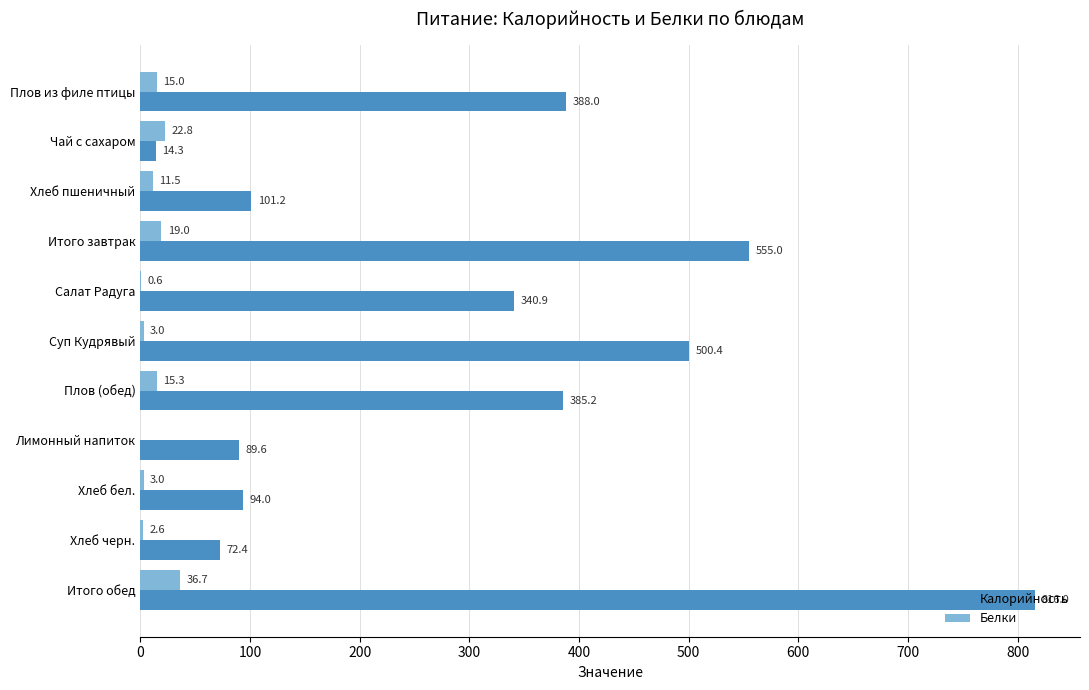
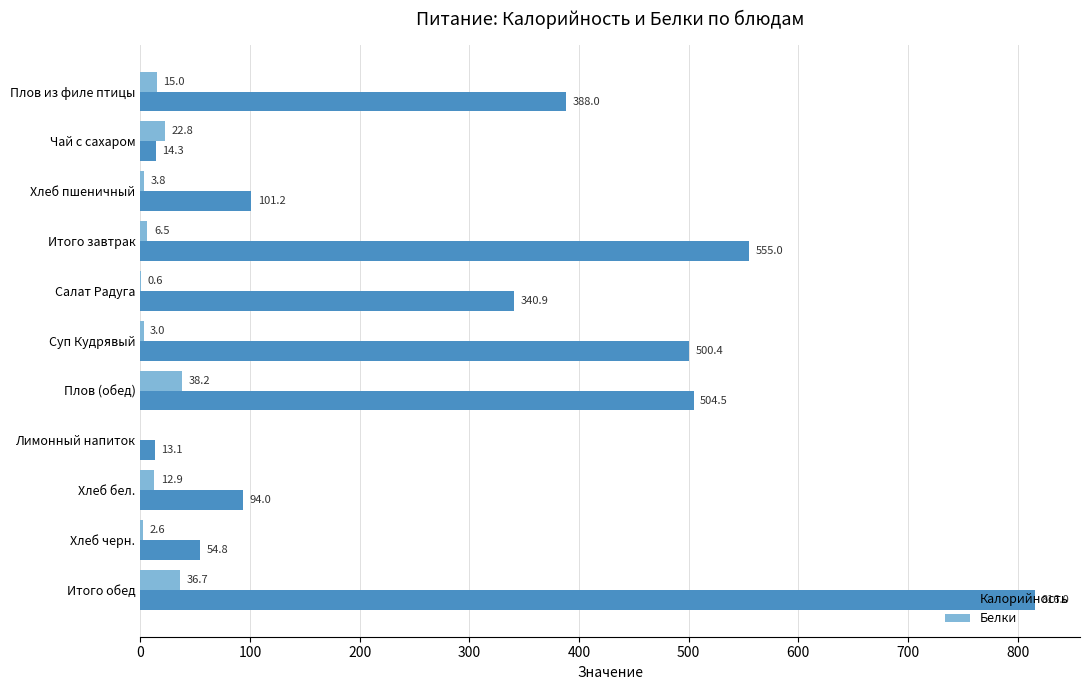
  {
    "Калорийность": {
      "Плов из филе птицы": 388.0,
      "Чай с сахаром": 14.3,
      "Хлеб пшеничный": 101.2,
      "Итого завтрак": 555.0,
      "Салат Радуга": 340.9,
      "Суп Кудрявый": 500.4,
-     "Плов (обед)": 385.2,
-     "Лимонный напиток": 89.6,
+     "Плов (обед)": 504.5,
+     "Лимонный напиток": 13.1,
      "Хлеб бел.": 94.0,
-     "Хлеб черн.": 72.4,
+     "Хлеб черн.": 54.8,
      "Итого обед": 816.0
    },
    "Белки": {
      "Плов из филе птицы": 15.0,
      "Чай с сахаром": 22.8,
-     "Хлеб пшеничный": 11.5,
-     "Итого завтрак": 19.0,
+     "Хлеб пшеничный": 3.8,
+     "Итого завтрак": 6.5,
      "Салат Радуга": 0.6,
      "Суп Кудрявый": 3.0,
-     "Плов (обед)": 15.3,
-     "Хлеб бел.": 3.0,
+     "Плов (обед)": 38.2,
+     "Хлеб бел.": 12.9,
      "Хлеб черн.": 2.6,
      "Итого обед": 36.7
    }
  }
